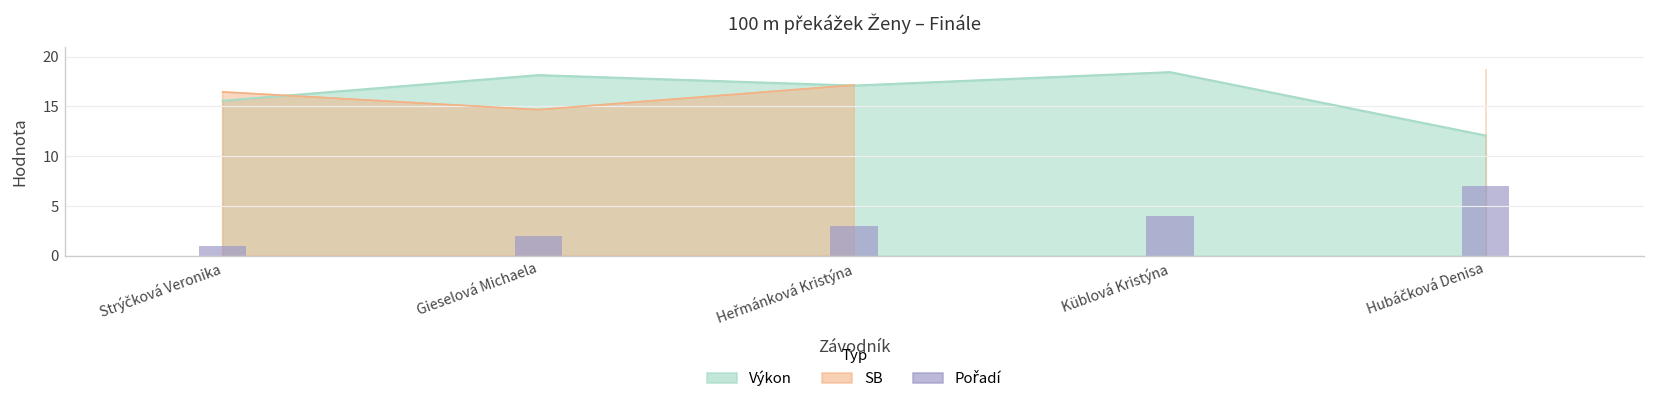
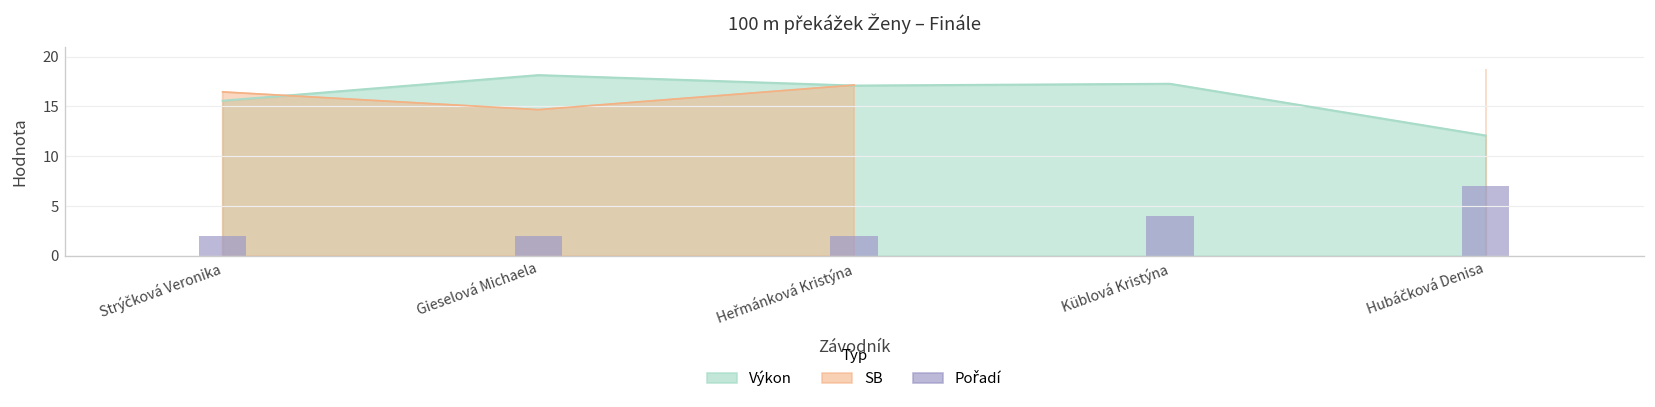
  {
    "Výkon": {
      "Strýčková Veronika": 16,
      "Gieselová Michaela": 18,
-     "Küblová Kristýna": 18,
+     "Küblová Kristýna": 17,
      "Hubáčková Denisa": 12
    },
    "Pořadí": {
-     "Strýčková Veronika": 1,
+     "Strýčková Veronika": 2,
      "Gieselová Michaela": 2,
-     "Heřmánková Kristýna": 3,
+     "Heřmánková Kristýna": 2,
      "Küblová Kristýna": 4,
      "Hubáčková Denisa": 7
    }
  }
